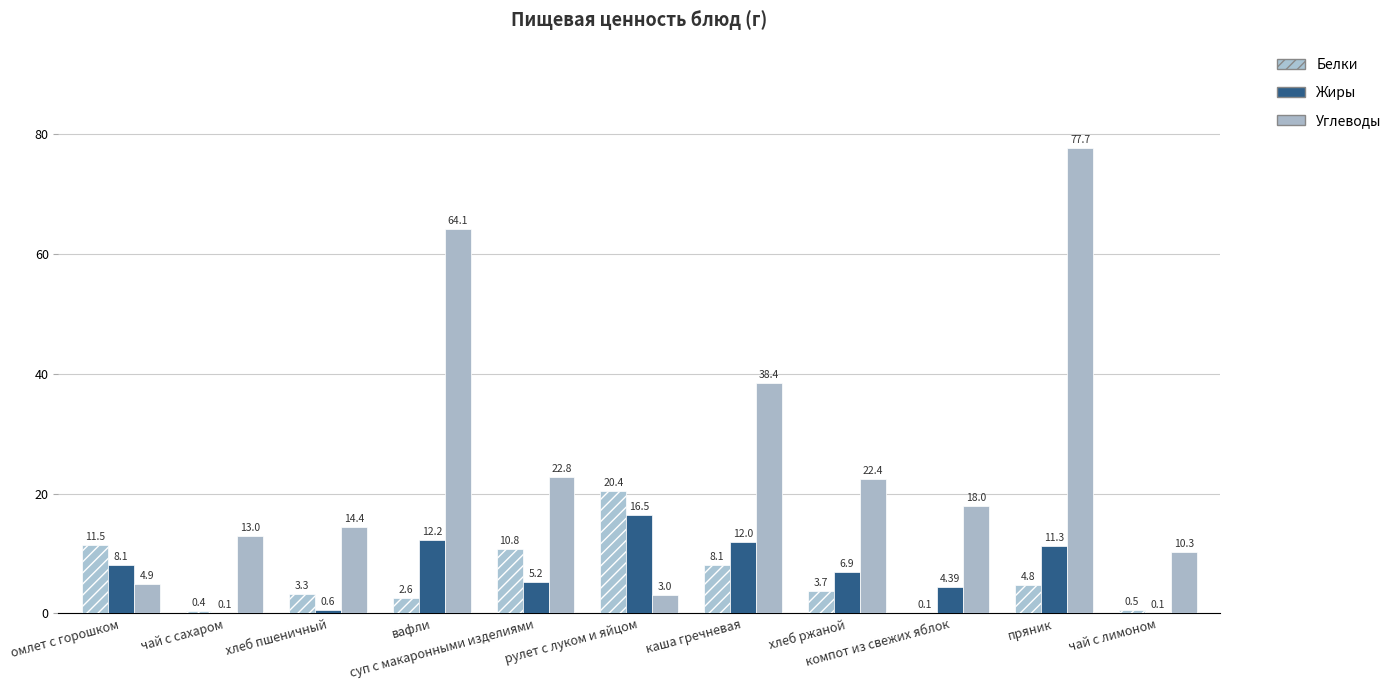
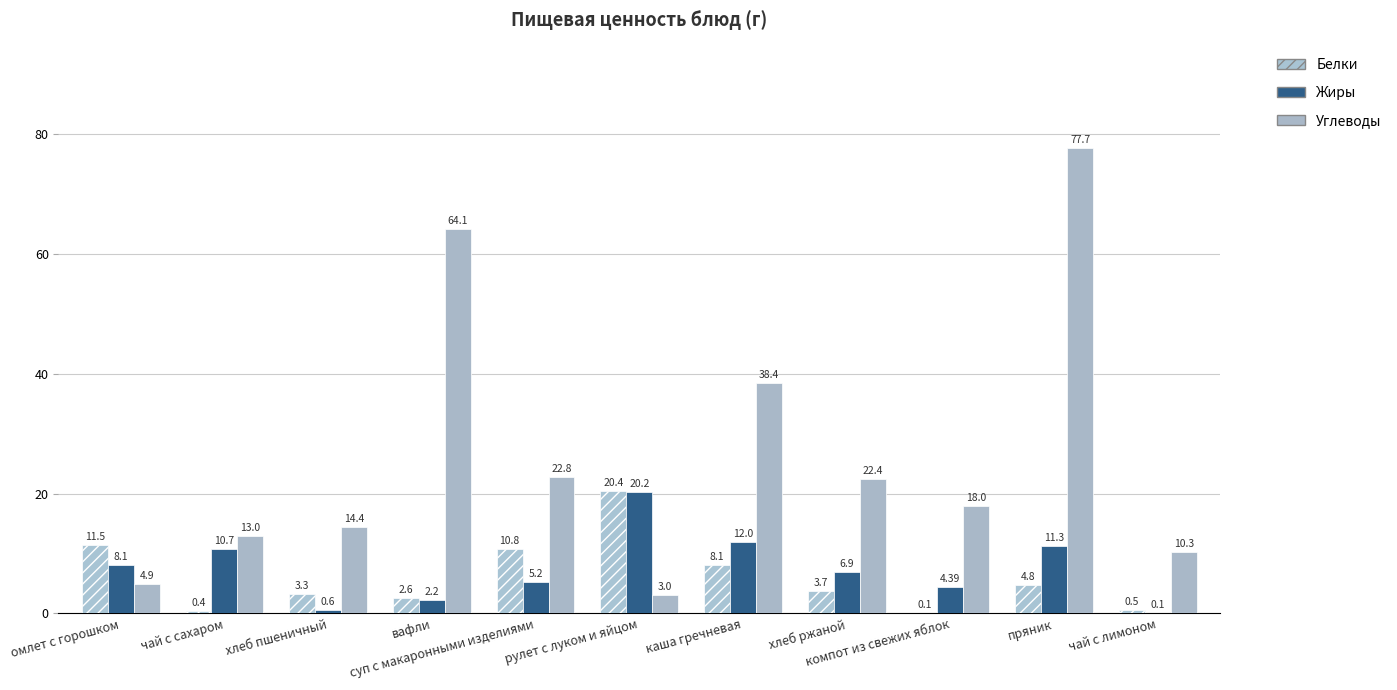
  {
    "Жиры": {
      "омлет с горошком": 8.1,
-     "чай с сахаром": 0.1,
+     "чай с сахаром": 10.7,
      "хлеб пшеничный": 0.6,
-     "вафли": 12.2,
+     "вафли": 2.2,
      "суп с макаронными изделиями": 5.2,
-     "рулет с луком и яйцом": 16.5,
+     "рулет с луком и яйцом": 20.2,
      "каша гречневая": 12.0,
      "хлеб ржаной": 6.9,
      "компот из свежих яблок": 4.39,
      "пряник": 11.3,
      "чай с лимоном": 0.1
    }
  }
